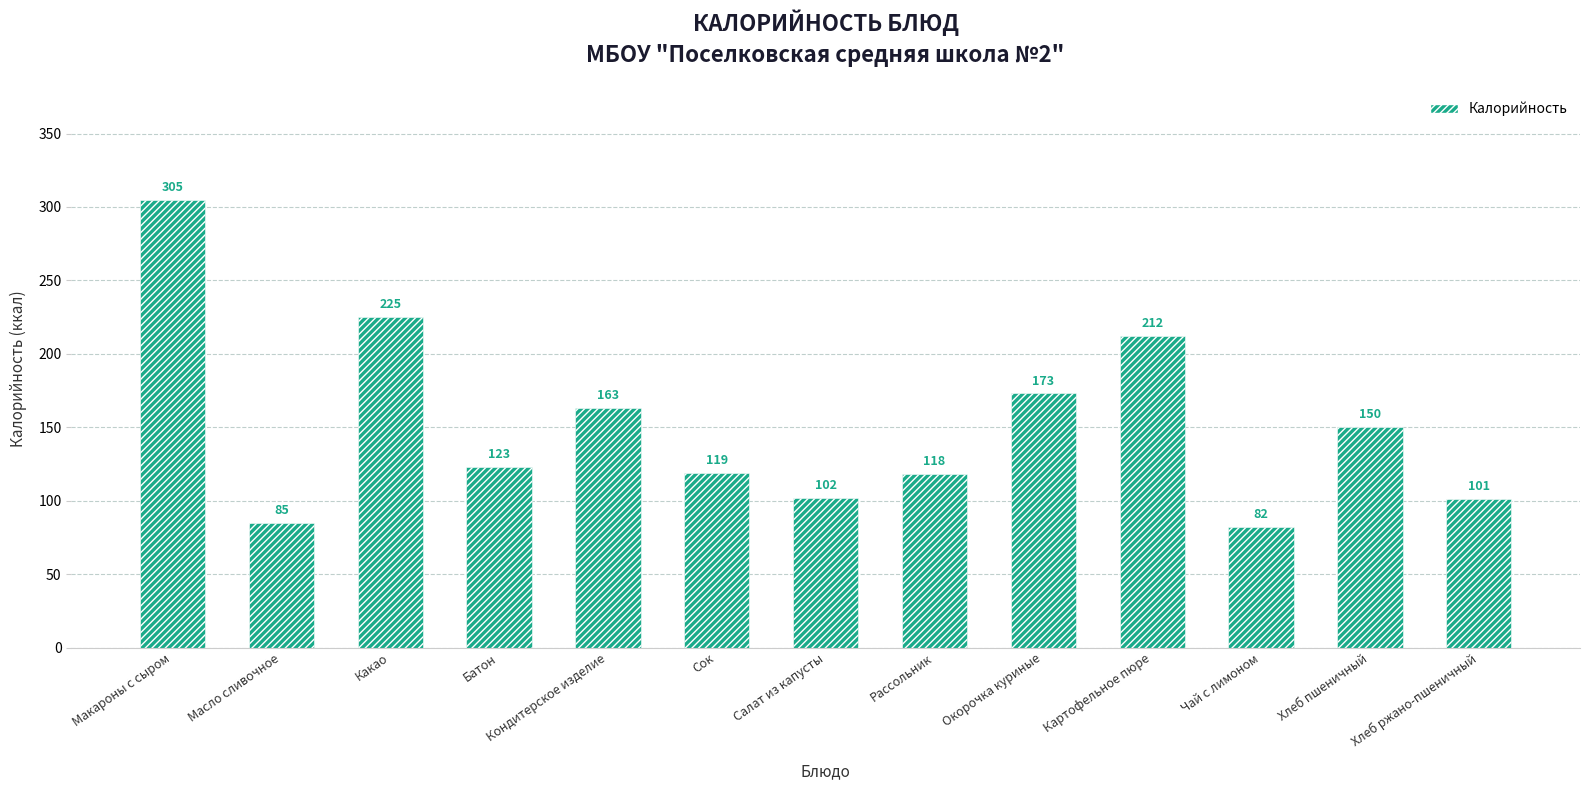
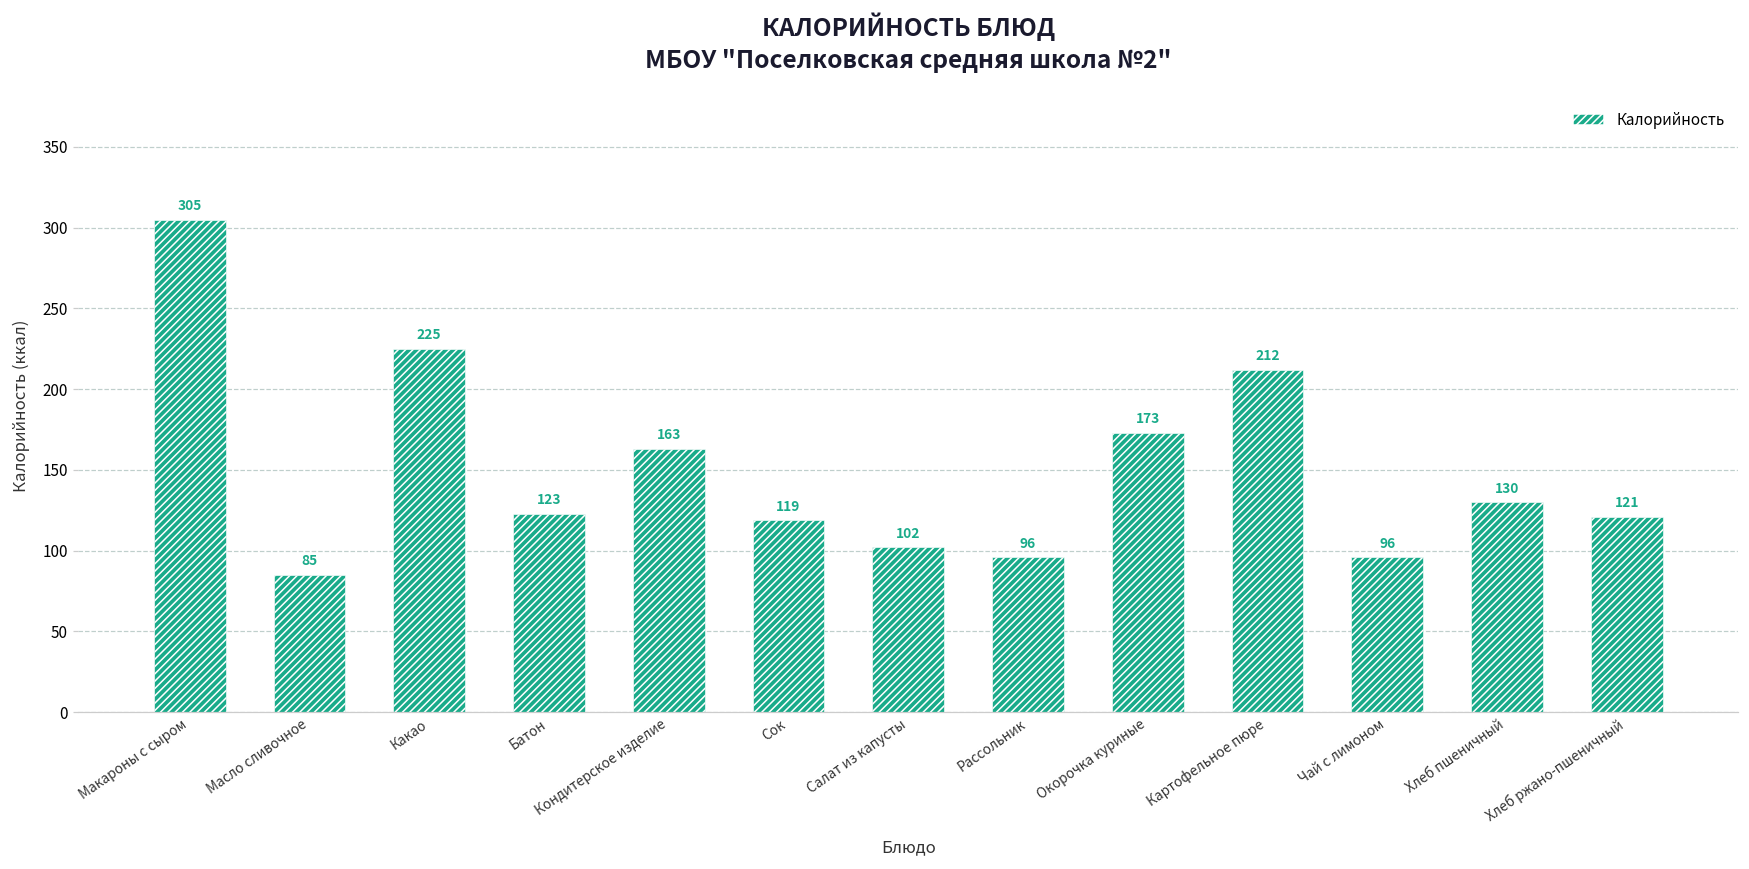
  {
    "Макароны с сыром": 305,
    "Масло сливочное": 85,
    "Какао": 225,
    "Батон": 123,
    "Кондитерское изделие": 163,
    "Сок": 119,
    "Салат из капусты": 102,
-   "Рассольник": 118,
+   "Рассольник": 96,
    "Окорочка куриные": 173,
    "Картофельное пюре": 212,
-   "Чай с лимоном": 82,
-   "Хлеб пшеничный": 150,
-   "Хлеб ржано-пшеничный": 101
+   "Чай с лимоном": 96,
+   "Хлеб пшеничный": 130,
+   "Хлеб ржано-пшеничный": 121
  }
